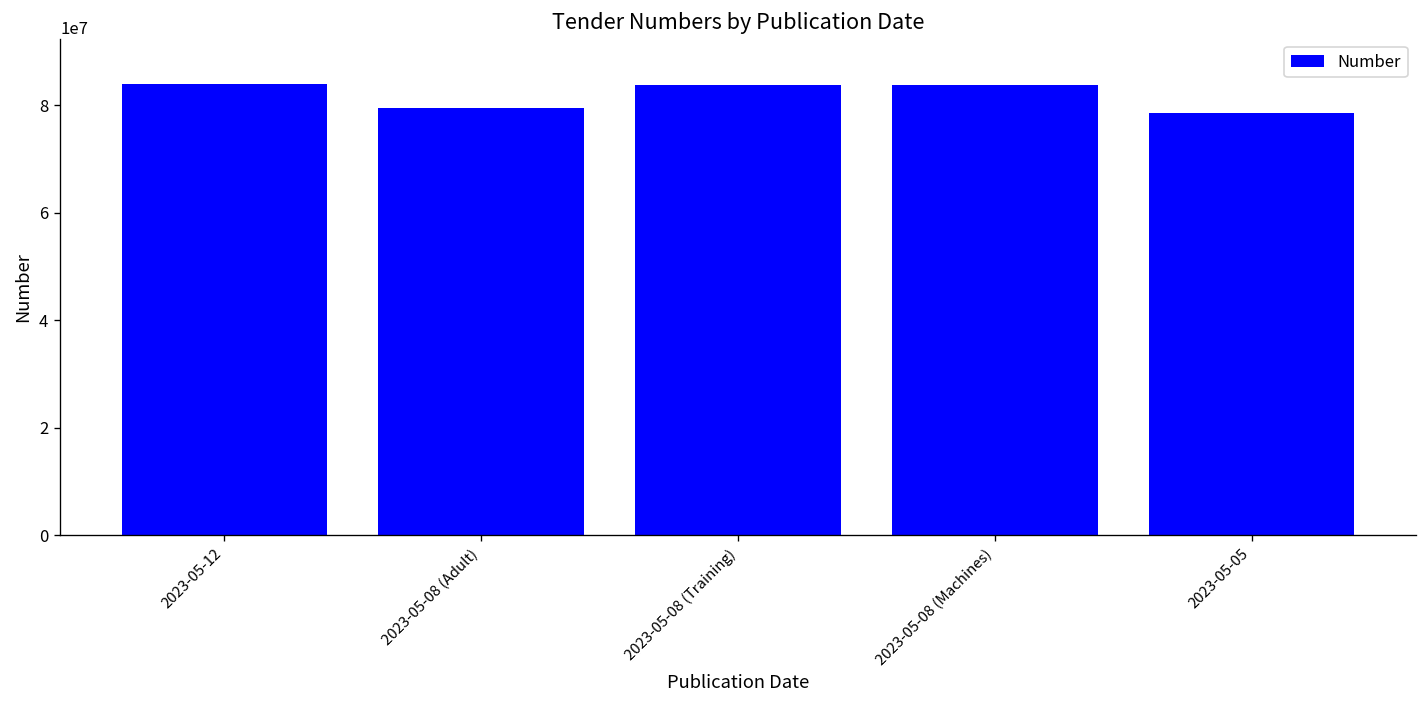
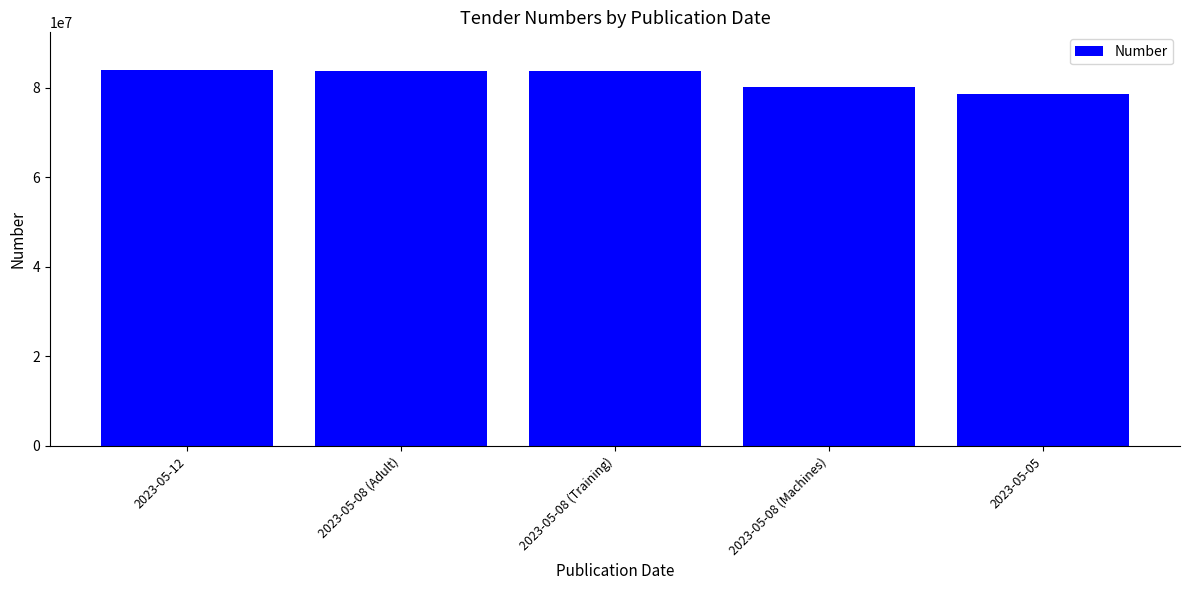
  {
    "2023-05-12": 84000000,
-   "2023-05-08 (Adult)": 79000000,
+   "2023-05-08 (Adult)": 84000000,
    "2023-05-08 (Training)": 84000000,
-   "2023-05-08 (Machines)": 84000000,
+   "2023-05-08 (Machines)": 80000000,
    "2023-05-05": 79000000
  }
